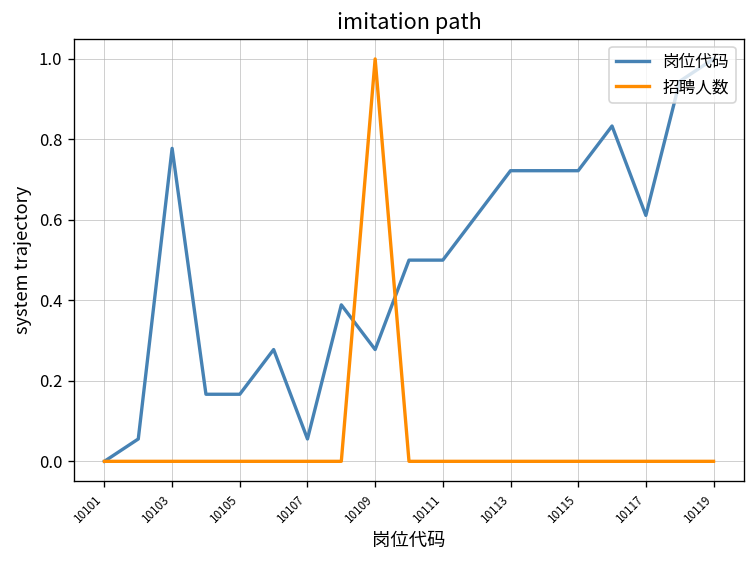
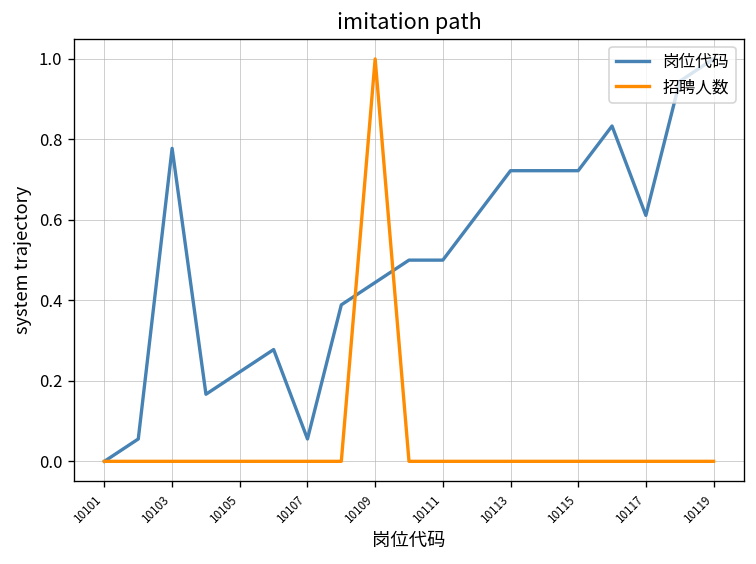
  {
    "岗位代码": {
      "10103": 0.78,
-     "10105": 0.17,
+     "10105": 0.22,
      "10107": 0.06,
-     "10109": 0.28,
+     "10109": 0.44,
      "10111": 0.50,
      "10113": 0.72,
      "10115": 0.72,
      "10117": 0.61
    },
    "招聘人数": {
      "10103": 0.00,
      "10105": 0.00,
      "10107": 0.00,
      "10109": 1.00,
      "10111": 0.00,
      "10113": 0.00,
      "10115": 0.00,
      "10117": 0.00,
      "10119": 0.00
    }
  }
